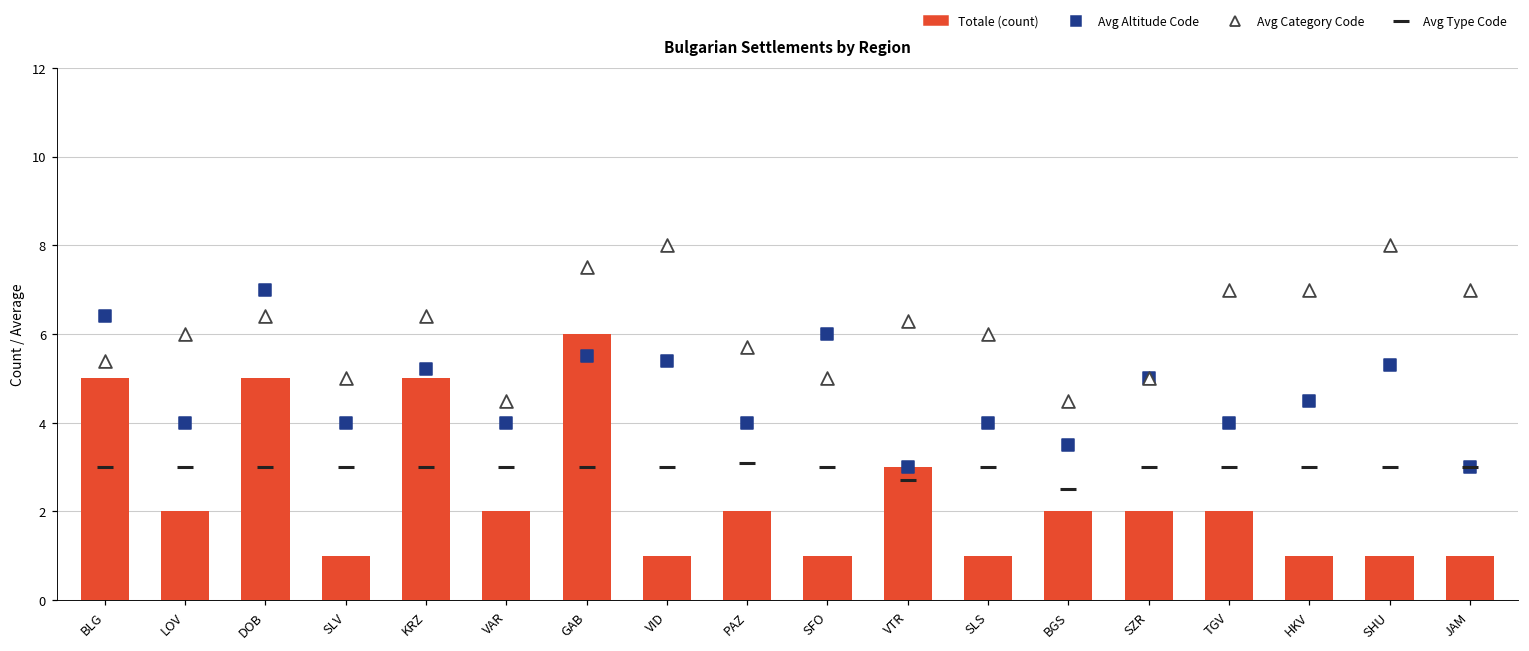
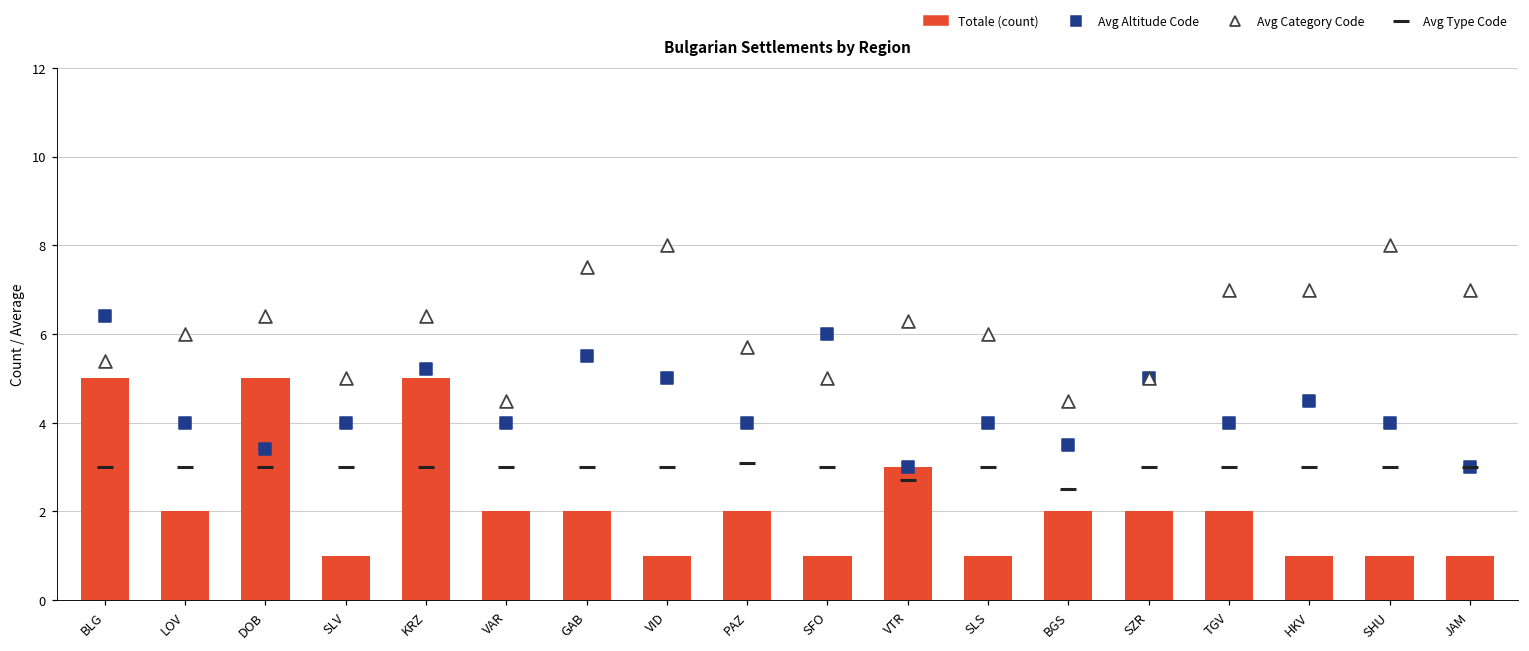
  {
    "Totale (count)": {
      "BLG": 5,
      "LOV": 2,
      "DOB": 5,
      "SLV": 1,
      "KRZ": 5,
      "VAR": 2,
-     "GAB": 6,
+     "GAB": 2,
      "VID": 1,
      "PAZ": 2,
      "SFO": 1,
      "VTR": 3,
      "SLS": 1,
      "BGS": 2,
      "SZR": 2,
      "TGV": 2,
      "HKV": 1,
      "SHU": 1,
      "JAM": 1
    },
    "Avg Altitude Code": {
-     "DOB": 7.0,
-     "VID": 5.4,
-     "SHU": 5.3
+     "DOB": 3.4,
+     "VID": 5.0,
+     "SHU": 4.0
    }
  }
